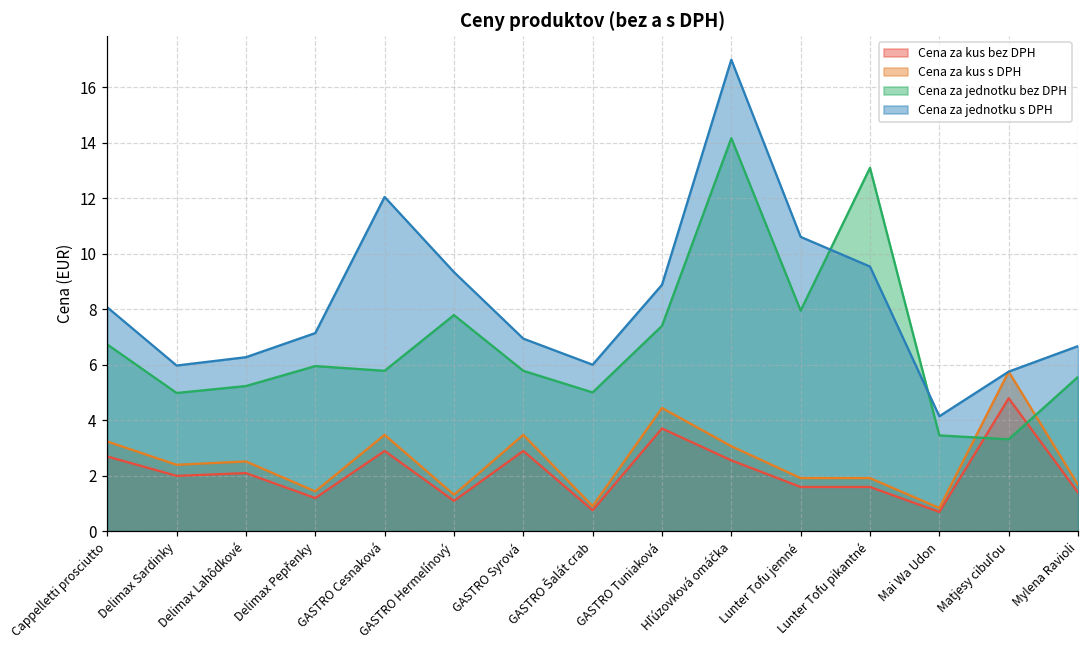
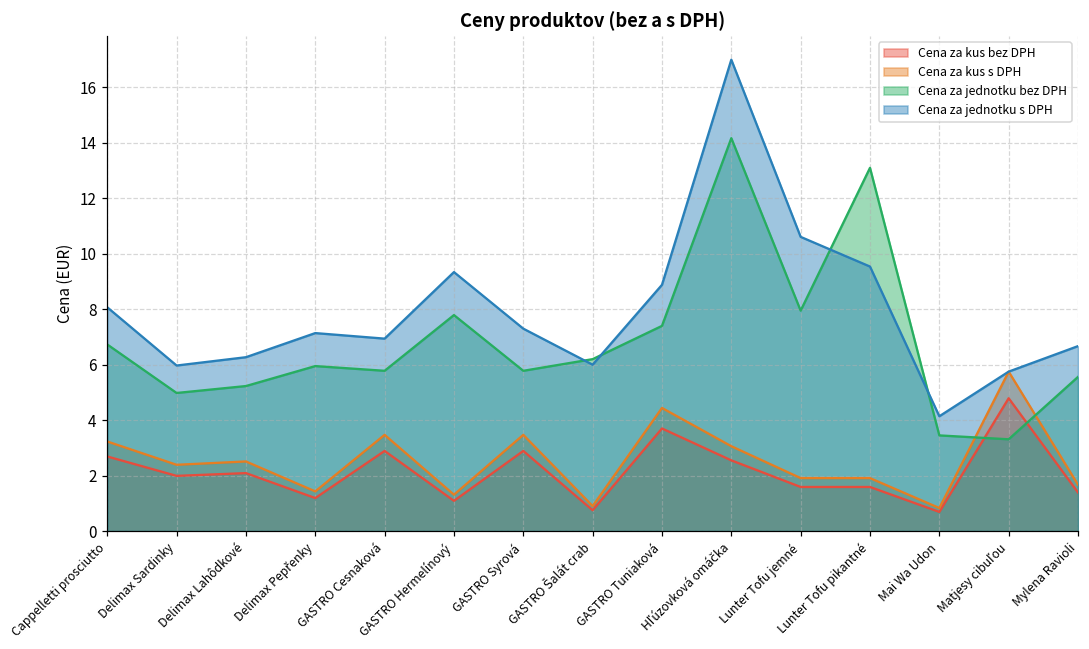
  {
    "Cena za jednotku bez DPH": {
      "Cappelletti prosciutto": 6.7,
      "Delimax Sardinky": 5.0,
      "Delimax Lahôdkové": 5.2,
      "Delimax Pepřenky": 6.0,
      "GASTRO Cesnaková": 5.8,
      "GASTRO Hermelínový": 7.8,
      "GASTRO Syrová": 5.8,
-     "GASTRO Šalát crab": 5.0,
+     "GASTRO Šalát crab": 6.2,
      "GASTRO Tuniaková": 7.4,
      "Hľúzovková omáčka": 14.2,
      "Lunter Tofu jemné": 8.0,
      "Lunter Tofu pikantné": 13.1,
      "Mai Wa Udon": 3.5,
      "Matjesy cibuľou": 3.3,
      "Mylena Ravioli": 5.6
    },
    "Cena za jednotku s DPH": {
      "Cappelletti prosciutto": 8.1,
      "Delimax Sardinky": 6.0,
      "Delimax Lahôdkové": 6.3,
      "Delimax Pepřenky": 7.1,
-     "GASTRO Cesnaková": 12.1,
+     "GASTRO Cesnaková": 6.9,
      "GASTRO Hermelínový": 9.3,
-     "GASTRO Syrová": 6.9,
+     "GASTRO Syrová": 7.3,
      "GASTRO Šalát crab": 6.0,
      "GASTRO Tuniaková": 8.9,
      "Hľúzovková omáčka": 17.0,
      "Lunter Tofu jemné": 10.6,
      "Lunter Tofu pikantné": 9.5,
      "Mai Wa Udon": 4.1,
      "Mylena Ravioli": 6.7
    }
  }
